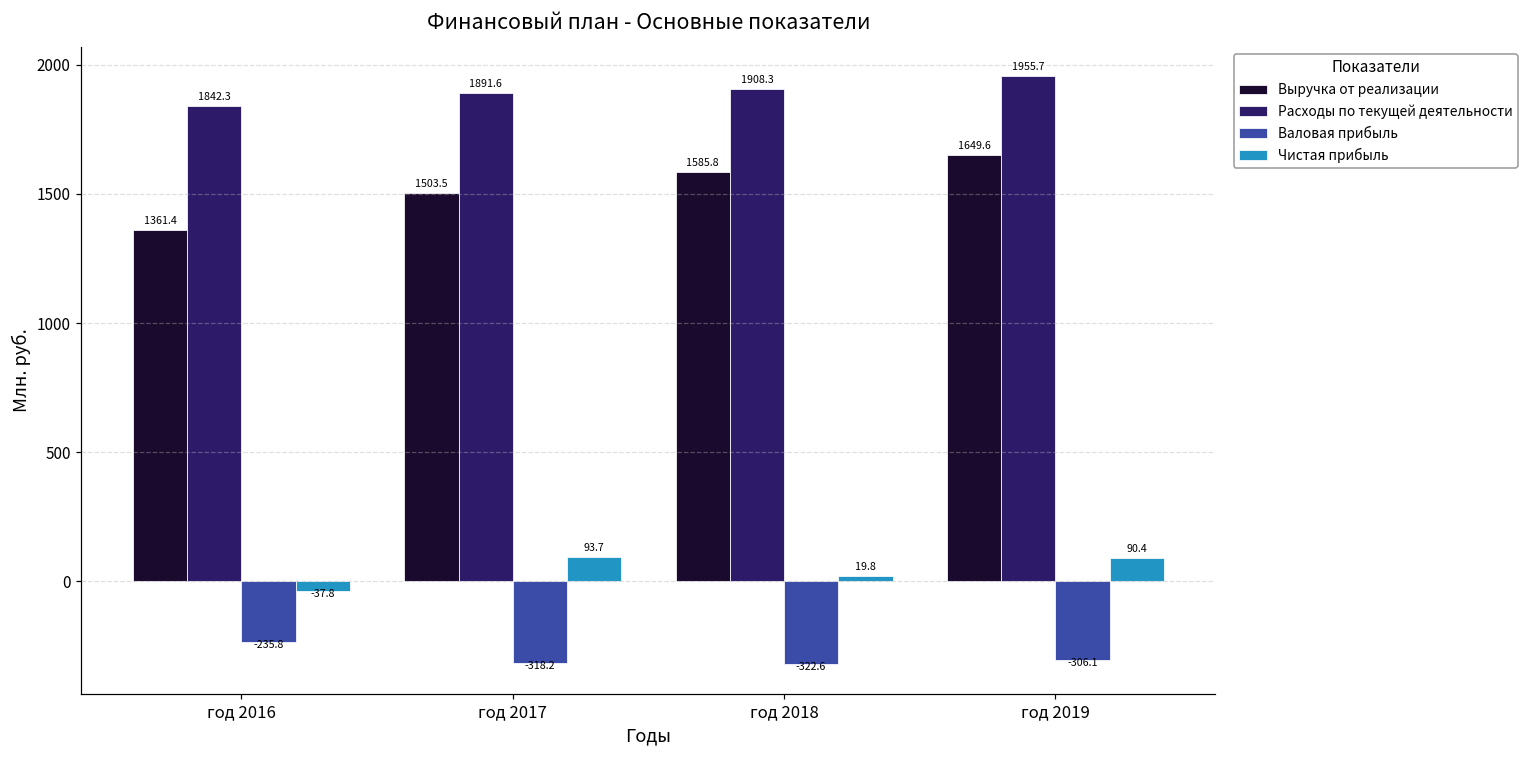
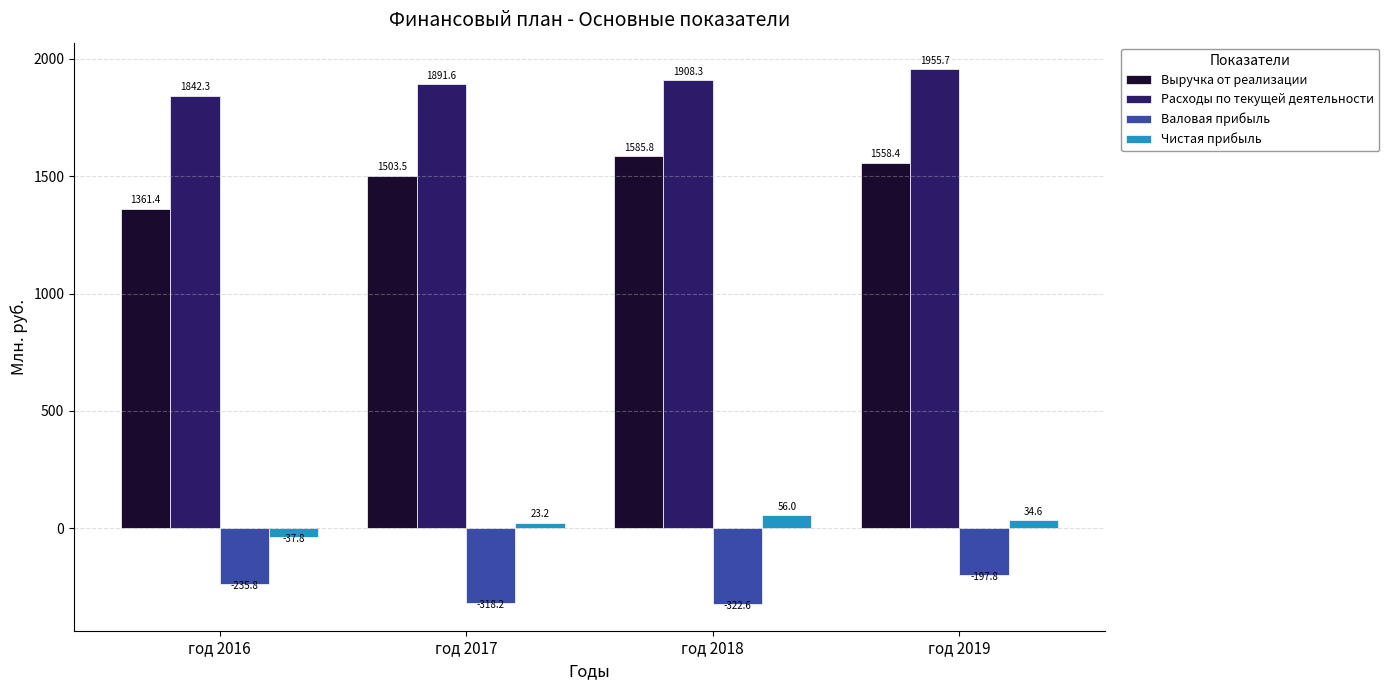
  {
    "Выручка от реализации": {
      "год 2016": 1361.4,
      "год 2017": 1503.5,
      "год 2018": 1585.8,
-     "год 2019": 1649.6
+     "год 2019": 1558.4
    },
    "Расходы по текущей деятельности": {
      "год 2016": 1842.3,
      "год 2017": 1891.6,
      "год 2018": 1908.3,
      "год 2019": 1955.7
    },
    "Валовая прибыль": {
      "год 2016": -235.8,
      "год 2017": -318.2,
      "год 2018": -322.6,
-     "год 2019": -306.1
+     "год 2019": -197.8
    },
    "Чистая прибыль": {
      "год 2016": -37.8,
-     "год 2017": 93.7,
-     "год 2018": 19.8,
-     "год 2019": 90.4
+     "год 2017": 23.2,
+     "год 2018": 56.0,
+     "год 2019": 34.6
    }
  }
